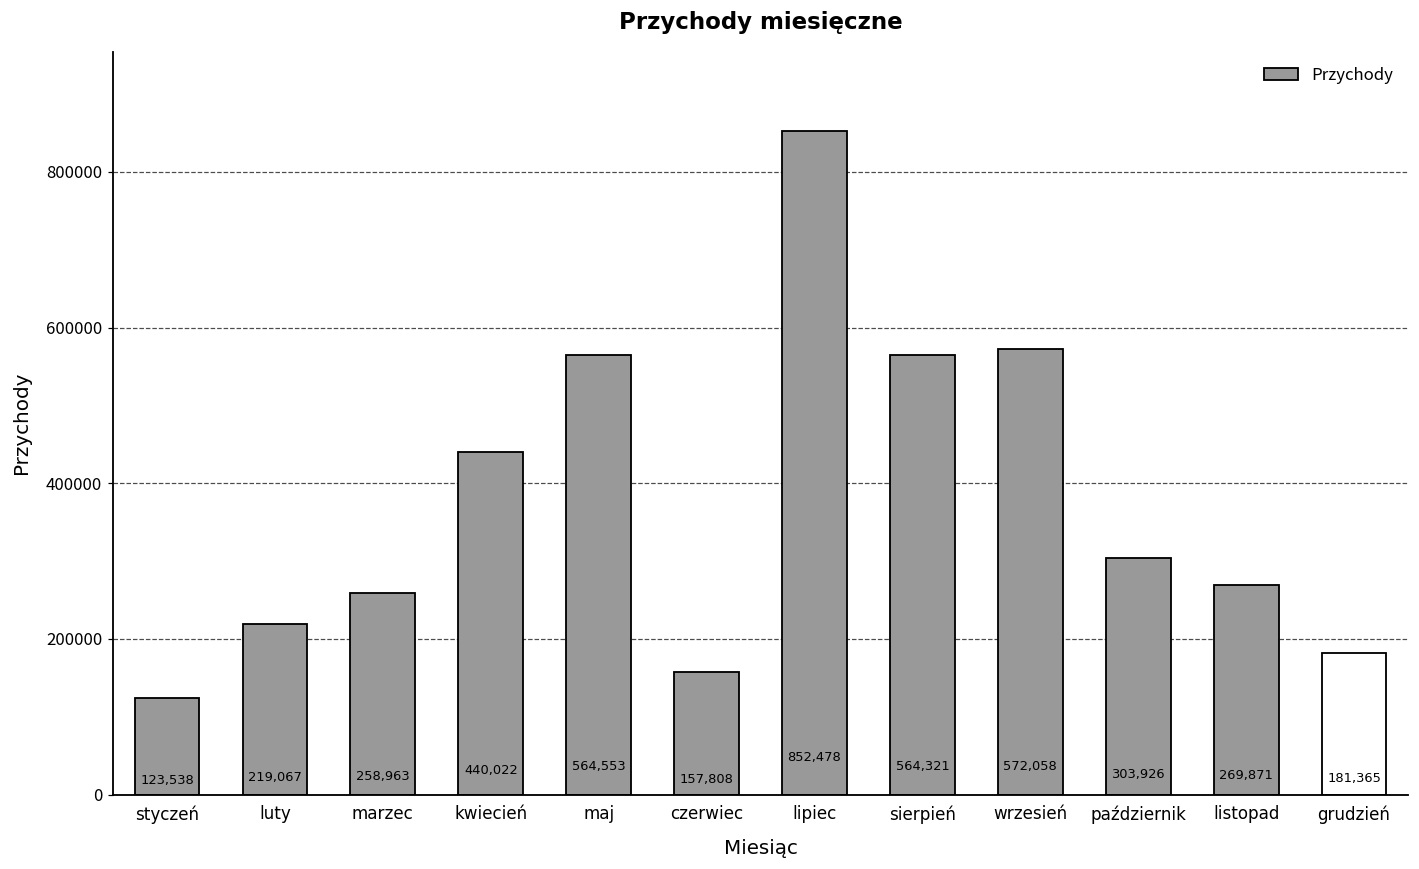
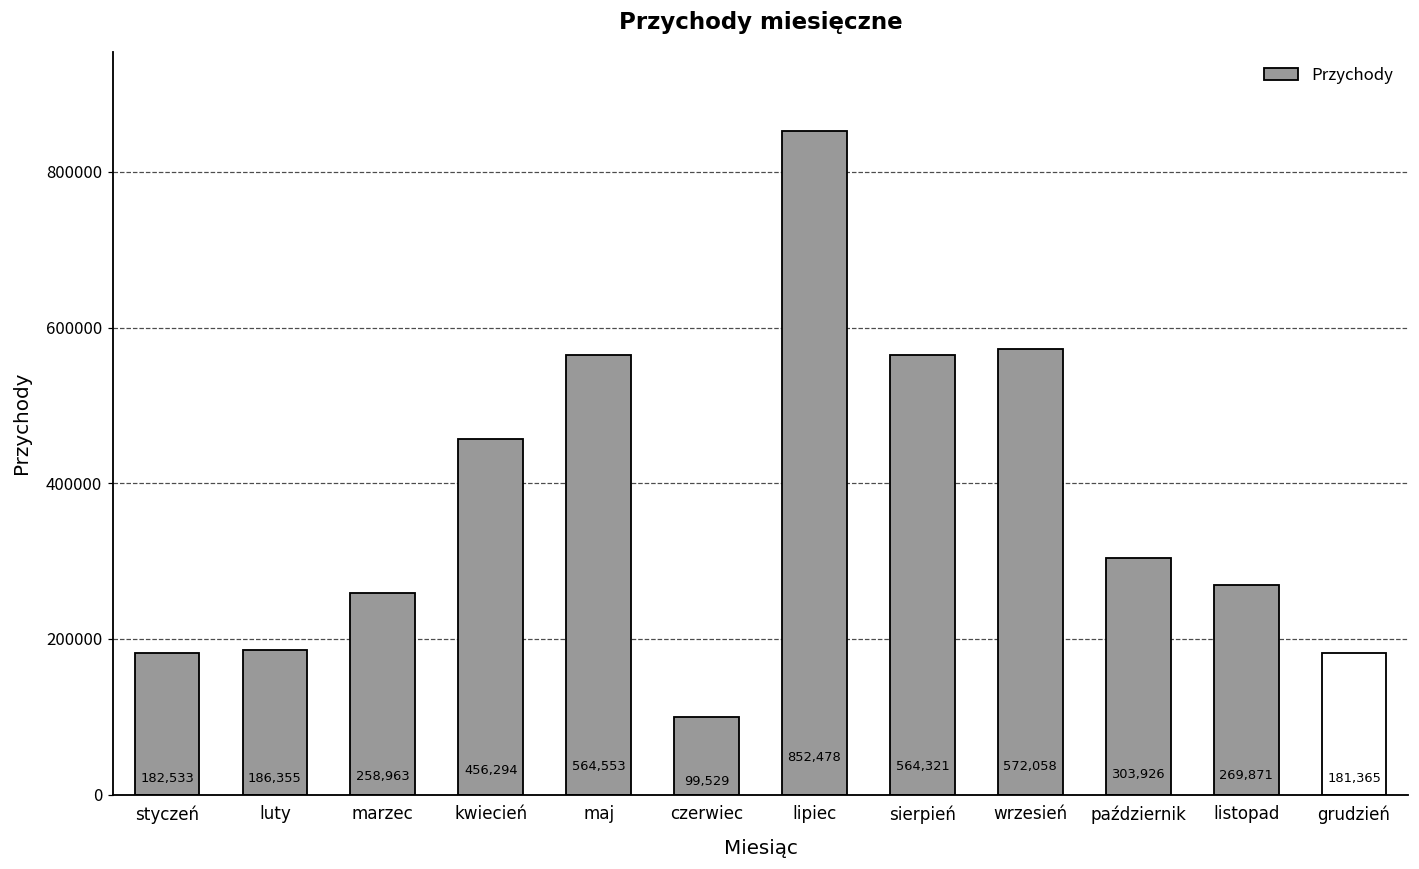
  {
-   "styczeń": "123,538",
-   "luty": "219,067",
+   "styczeń": "182,533",
+   "luty": "186,355",
    "marzec": "258,963",
-   "kwiecień": "440,022",
+   "kwiecień": "456,294",
    "maj": "564,553",
-   "czerwiec": "157,808",
+   "czerwiec": "99,529",
    "lipiec": "852,478",
    "sierpień": "564,321",
    "wrzesień": "572,058",
    "październik": "303,926",
    "listopad": "269,871",
    "grudzień": "181,365"
  }
